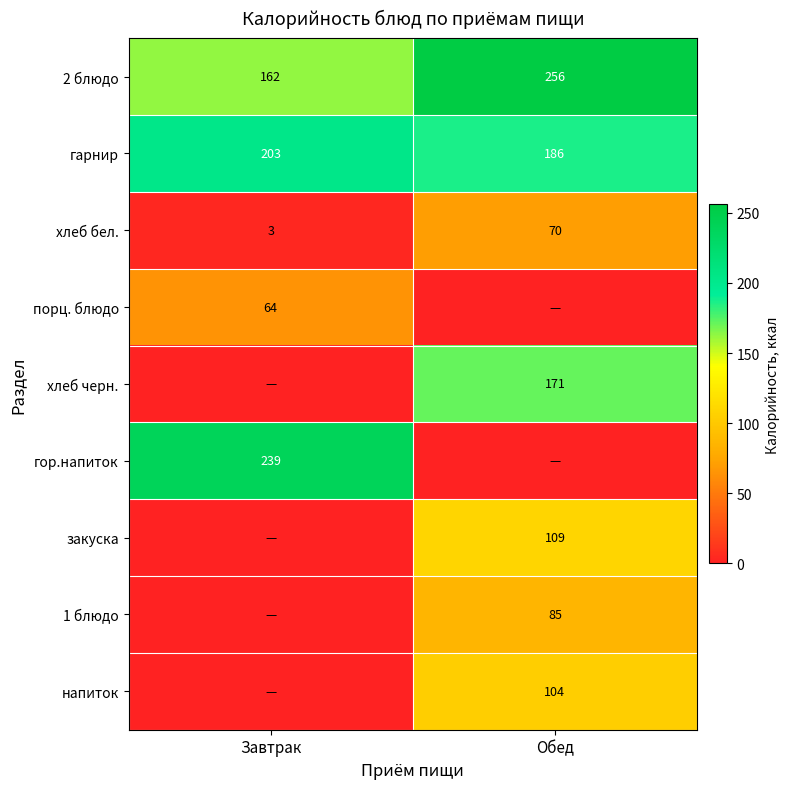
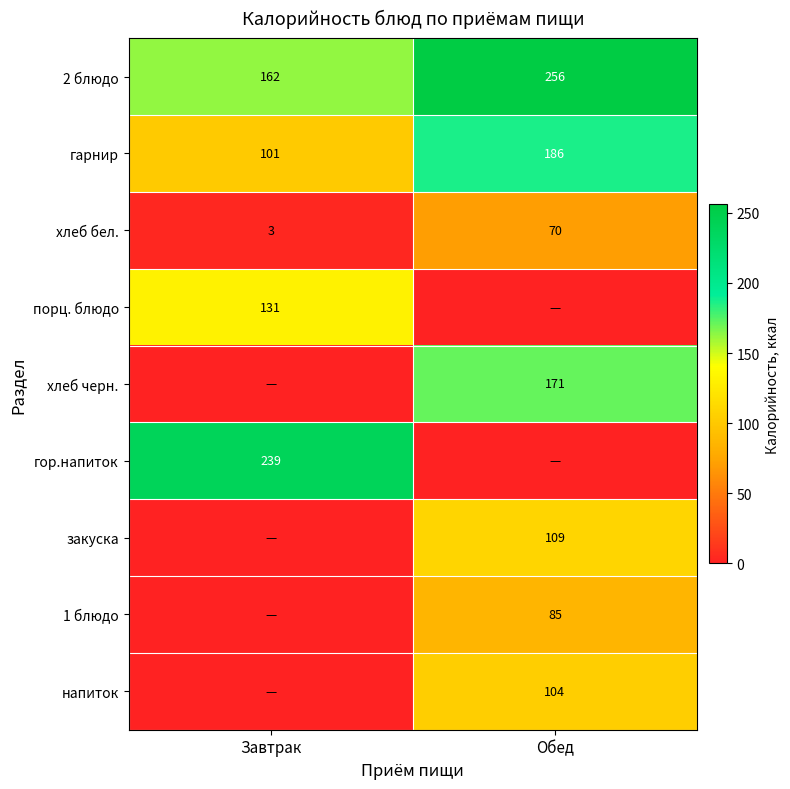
  {
    "2 блюдо": {
      "Завтрак": 162,
      "Обед": 256
    },
    "гарнир": {
-     "Завтрак": 203,
+     "Завтрак": 101,
      "Обед": 186
    },
    "хлеб бел.": {
      "Завтрак": 3,
      "Обед": 70
    },
    "порц. блюдо": {
-     "Завтрак": 64
+     "Завтрак": 131
    },
    "хлеб черн.": {
      "Обед": 171
    },
    "гор.напиток": {
      "Завтрак": 239
    },
    "закуска": {
      "Обед": 109
    },
    "1 блюдо": {
      "Обед": 85
    },
    "напиток": {
      "Обед": 104
    }
  }
